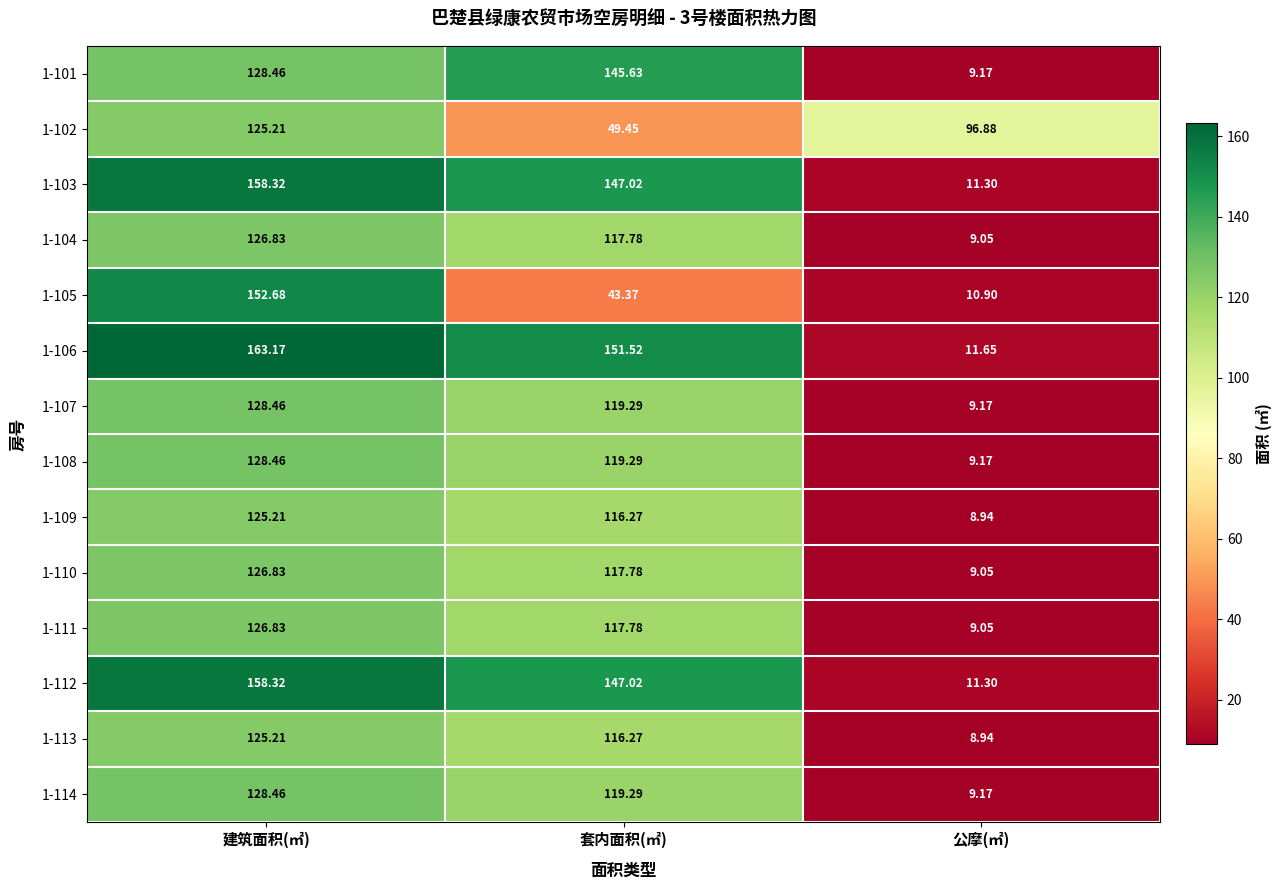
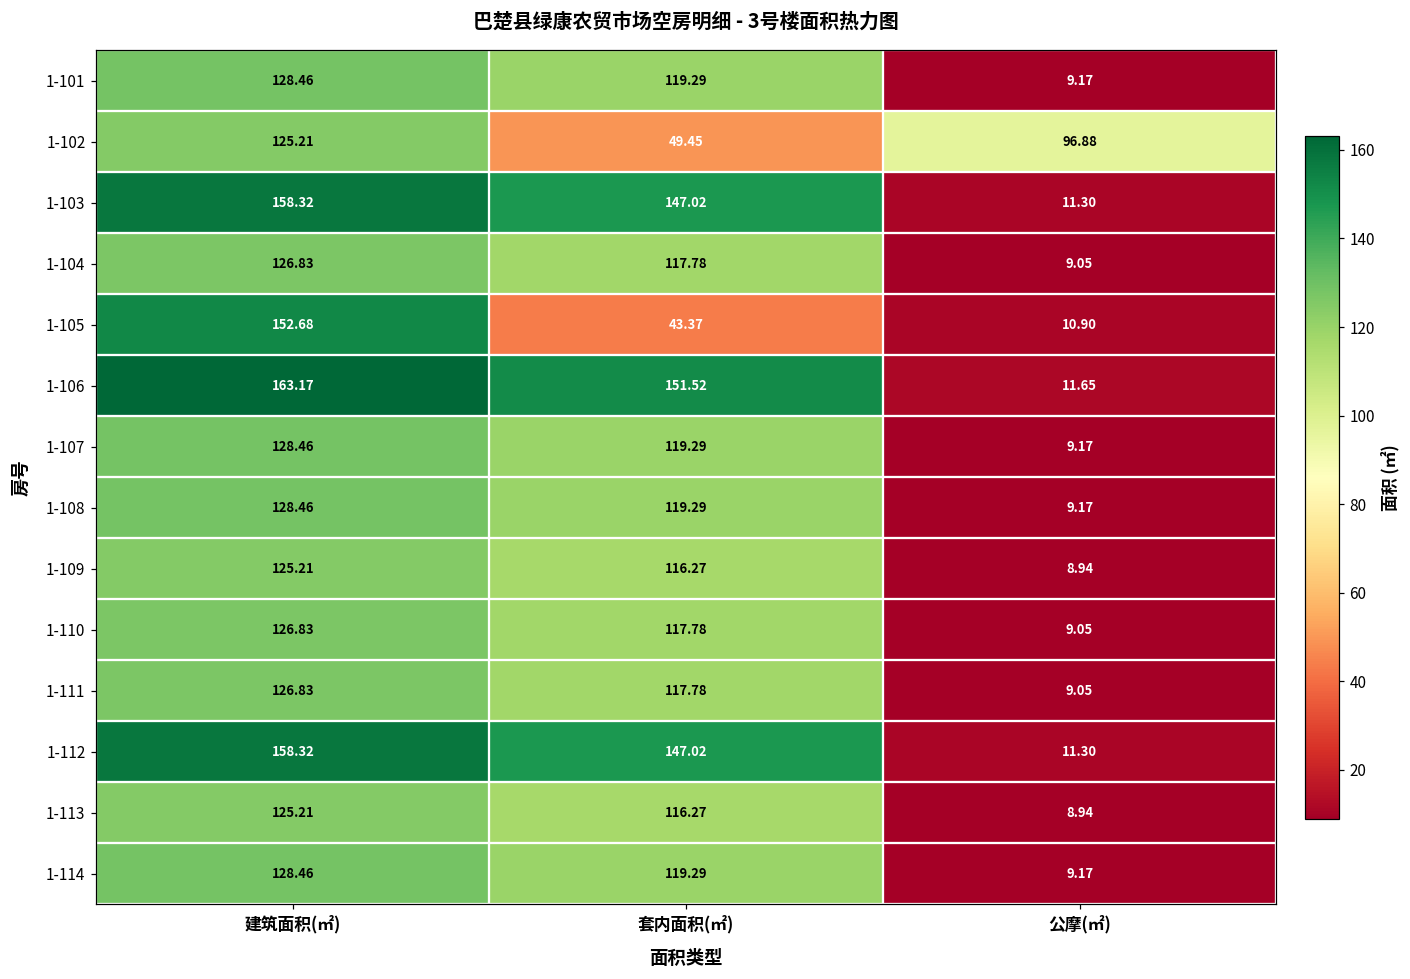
  {
    "1-101": {
      "建筑面积(㎡)": 128.46,
-     "套内面积(㎡)": 145.63,
+     "套内面积(㎡)": 119.29,
      "公摩(㎡)": 9.17
    },
    "1-102": {
      "建筑面积(㎡)": 125.21,
      "套内面积(㎡)": 49.45,
      "公摩(㎡)": 96.88
    },
    "1-103": {
      "建筑面积(㎡)": 158.32,
      "套内面积(㎡)": 147.02,
      "公摩(㎡)": 11.30
    },
    "1-104": {
      "建筑面积(㎡)": 126.83,
      "套内面积(㎡)": 117.78,
      "公摩(㎡)": 9.05
    },
    "1-105": {
      "建筑面积(㎡)": 152.68,
      "套内面积(㎡)": 43.37,
      "公摩(㎡)": 10.90
    },
    "1-106": {
      "建筑面积(㎡)": 163.17,
      "套内面积(㎡)": 151.52,
      "公摩(㎡)": 11.65
    },
    "1-107": {
      "建筑面积(㎡)": 128.46,
      "套内面积(㎡)": 119.29,
      "公摩(㎡)": 9.17
    },
    "1-108": {
      "建筑面积(㎡)": 128.46,
      "套内面积(㎡)": 119.29,
      "公摩(㎡)": 9.17
    },
    "1-109": {
      "建筑面积(㎡)": 125.21,
      "套内面积(㎡)": 116.27,
      "公摩(㎡)": 8.94
    },
    "1-110": {
      "建筑面积(㎡)": 126.83,
      "套内面积(㎡)": 117.78,
      "公摩(㎡)": 9.05
    },
    "1-111": {
      "建筑面积(㎡)": 126.83,
      "套内面积(㎡)": 117.78,
      "公摩(㎡)": 9.05
    },
    "1-112": {
      "建筑面积(㎡)": 158.32,
      "套内面积(㎡)": 147.02,
      "公摩(㎡)": 11.30
    },
    "1-113": {
      "建筑面积(㎡)": 125.21,
      "套内面积(㎡)": 116.27,
      "公摩(㎡)": 8.94
    },
    "1-114": {
      "建筑面积(㎡)": 128.46,
      "套内面积(㎡)": 119.29,
      "公摩(㎡)": 9.17
    }
  }
